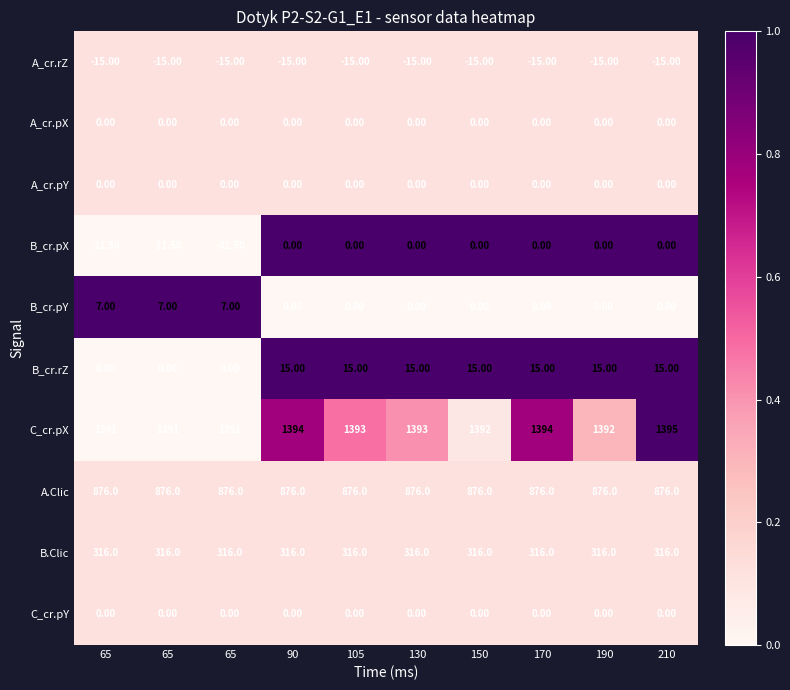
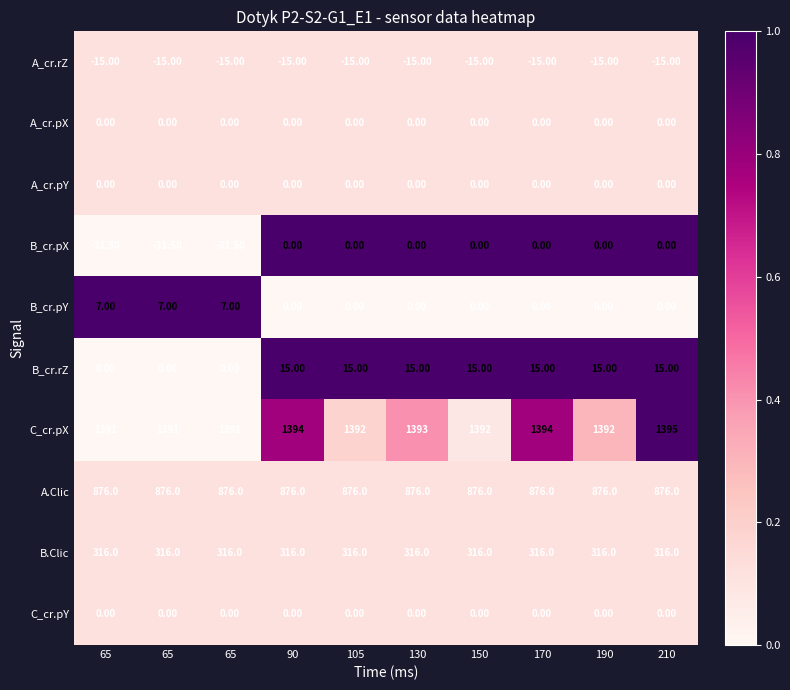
  {
    "B_cr.pX": {
      "90": 0.00,
      "105": 0.00,
      "130": 0.00,
      "150": 0.00,
      "170": 0.00,
      "190": 0.00,
      "210": 0.00
    },
    "B_cr.rZ": {
      "90": 15.00,
      "105": 15.00,
      "130": 15.00,
      "150": 15.00,
      "170": 15.00,
      "190": 15.00,
      "210": 15.00
    },
    "C_cr.pX": {
      "90": 1394,
-     "105": 1393,
+     "105": 1392,
      "130": 1393,
      "170": 1394,
      "190": 1392,
      "210": 1395
    }
  }
